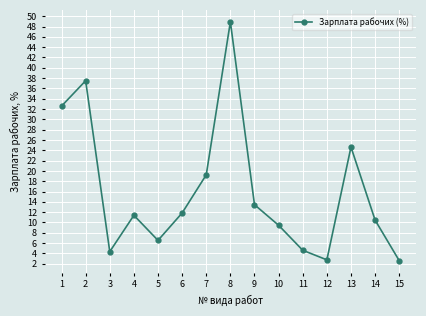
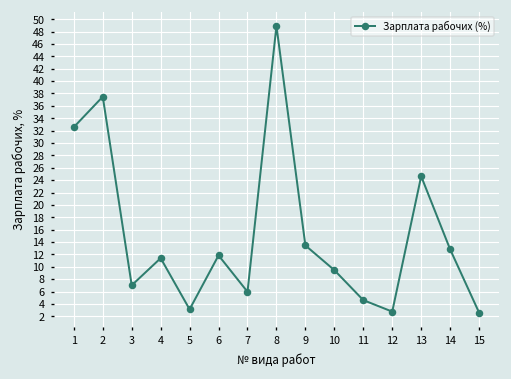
  {
    "1": 33,
    "2": 37,
-   "3": 4,
+   "3": 7,
    "4": 11,
-   "5": 7,
+   "5": 3,
    "6": 12,
-   "7": 19,
+   "7": 6,
    "8": 49,
    "9": 13,
    "10": 9,
    "11": 5,
    "12": 3,
    "13": 25,
-   "14": 10,
+   "14": 13,
    "15": 3
  }
